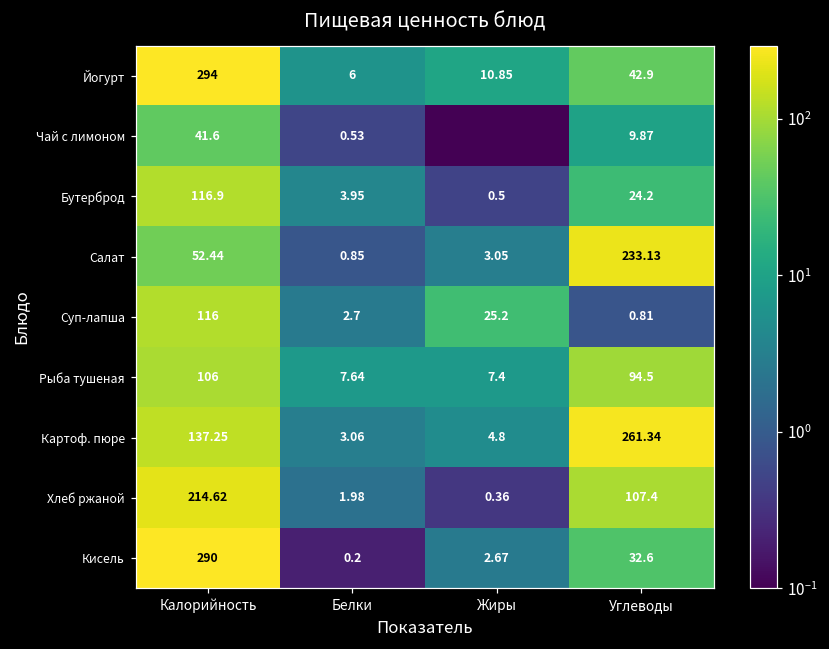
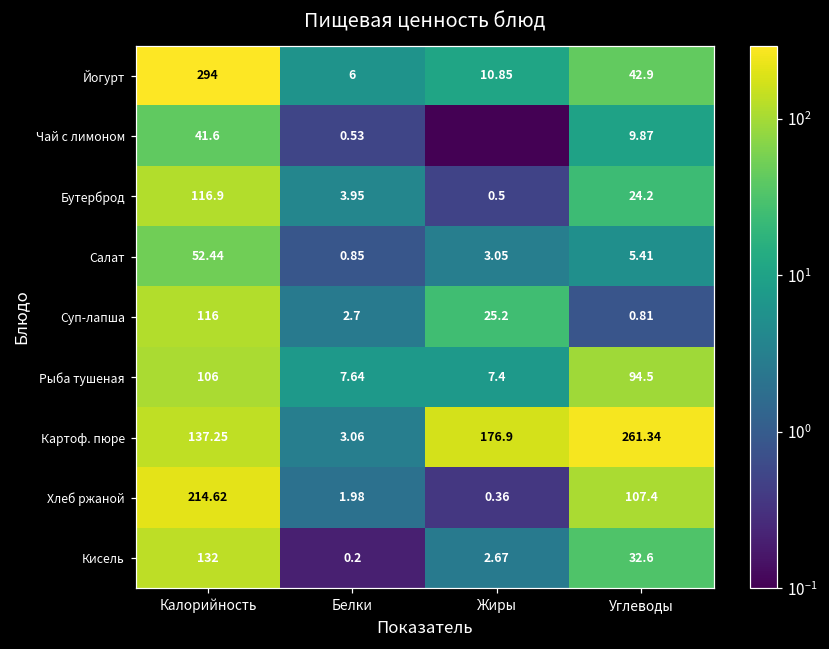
  {
    "Йогурт": {
      "Калорийность": 294,
      "Белки": 6,
      "Жиры": 10.85,
      "Углеводы": 42.9
    },
    "Чай с лимоном": {
      "Калорийность": 41.6,
      "Белки": 0.53,
      "Углеводы": 9.87
    },
    "Бутерброд": {
      "Калорийность": 116.9,
      "Белки": 3.95,
      "Жиры": 0.5,
      "Углеводы": 24.2
    },
    "Салат": {
      "Калорийность": 52.44,
      "Белки": 0.85,
      "Жиры": 3.05,
-     "Углеводы": 233.13
+     "Углеводы": 5.41
    },
    "Суп-лапша": {
      "Калорийность": 116,
      "Белки": 2.7,
      "Жиры": 25.2,
      "Углеводы": 0.81
    },
    "Рыба тушеная": {
      "Калорийность": 106,
      "Белки": 7.64,
      "Жиры": 7.4,
      "Углеводы": 94.5
    },
    "Картоф. пюре": {
      "Калорийность": 137.25,
      "Белки": 3.06,
-     "Жиры": 4.8,
+     "Жиры": 176.9,
      "Углеводы": 261.34
    },
    "Хлеб ржаной": {
      "Калорийность": 214.62,
      "Белки": 1.98,
      "Жиры": 0.36,
      "Углеводы": 107.4
    },
    "Кисель": {
-     "Калорийность": 290,
+     "Калорийность": 132,
      "Белки": 0.2,
      "Жиры": 2.67,
      "Углеводы": 32.6
    }
  }
